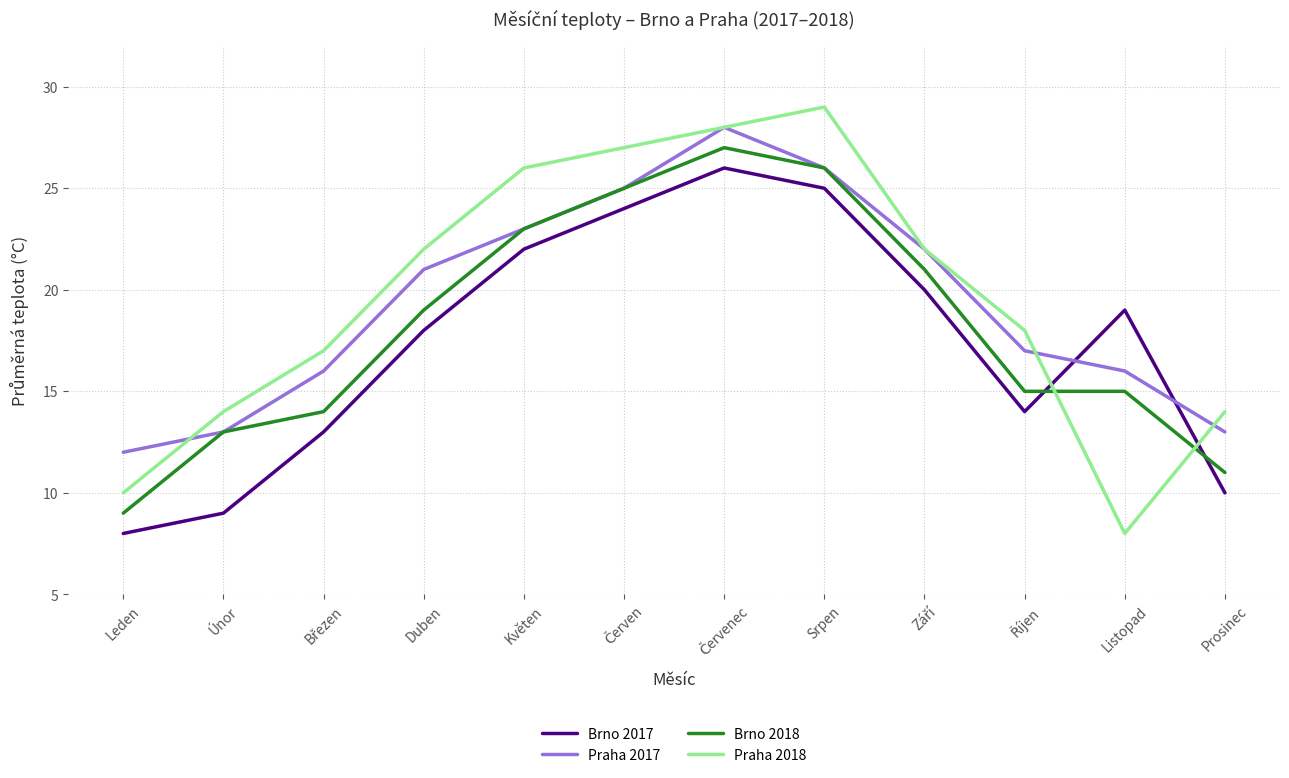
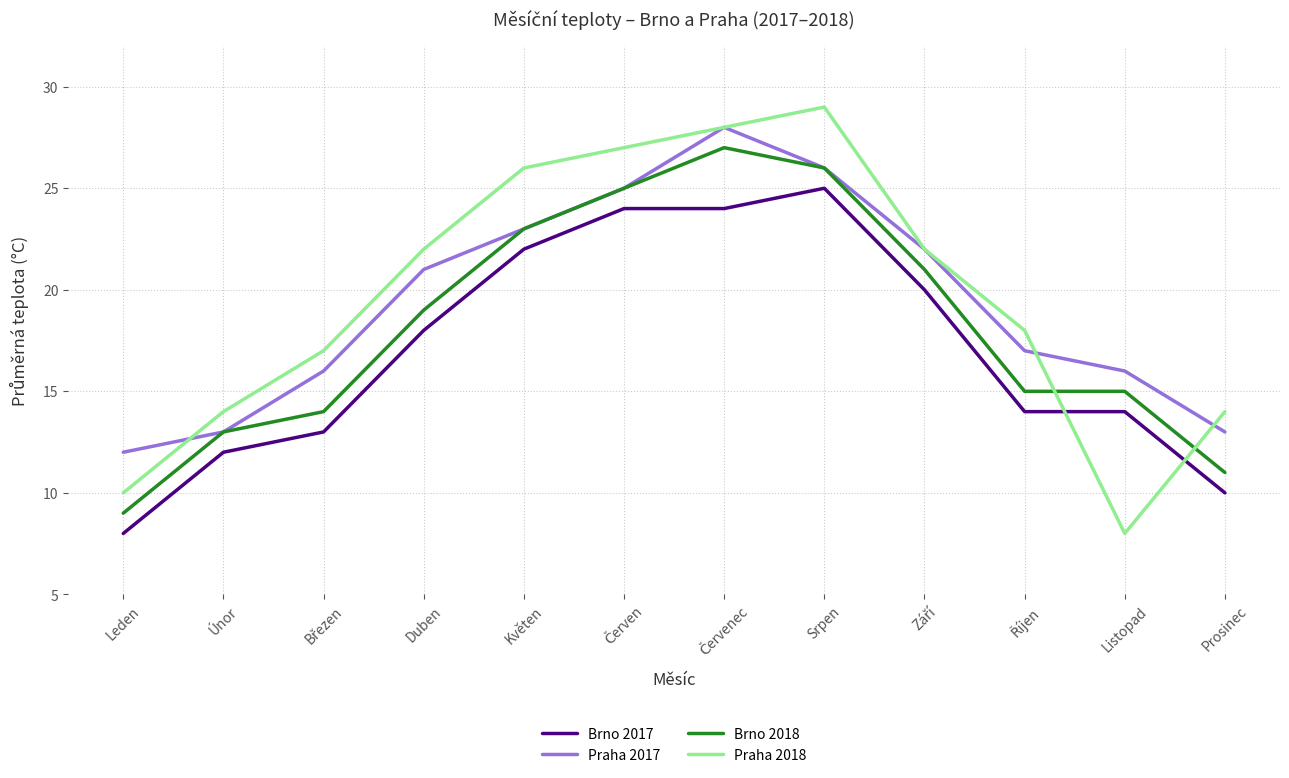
  {
    "Brno 2017": {
      "Leden": 8,
-     "Únor": 9,
+     "Únor": 12,
      "Březen": 13,
      "Duben": 18,
      "Květen": 22,
      "Červen": 24,
-     "Červenec": 26,
+     "Červenec": 24,
      "Srpen": 25,
      "Září": 20,
      "Říjen": 14,
-     "Listopad": 19,
+     "Listopad": 14,
      "Prosinec": 10
    },
    "Praha 2017": {
      "Leden": 12,
      "Březen": 16,
      "Duben": 21,
      "Říjen": 17,
      "Listopad": 16,
      "Prosinec": 13
    },
    "Brno 2018": {
      "Leden": 9,
      "Březen": 14,
      "Duben": 19,
      "Červenec": 27,
      "Září": 21,
      "Říjen": 15,
      "Listopad": 15,
      "Prosinec": 11
    },
    "Praha 2018": {
      "Leden": 10,
      "Únor": 14,
      "Březen": 17,
      "Duben": 22,
      "Květen": 26,
      "Červen": 27,
      "Srpen": 29,
      "Říjen": 18,
      "Listopad": 8,
      "Prosinec": 14
    }
  }
